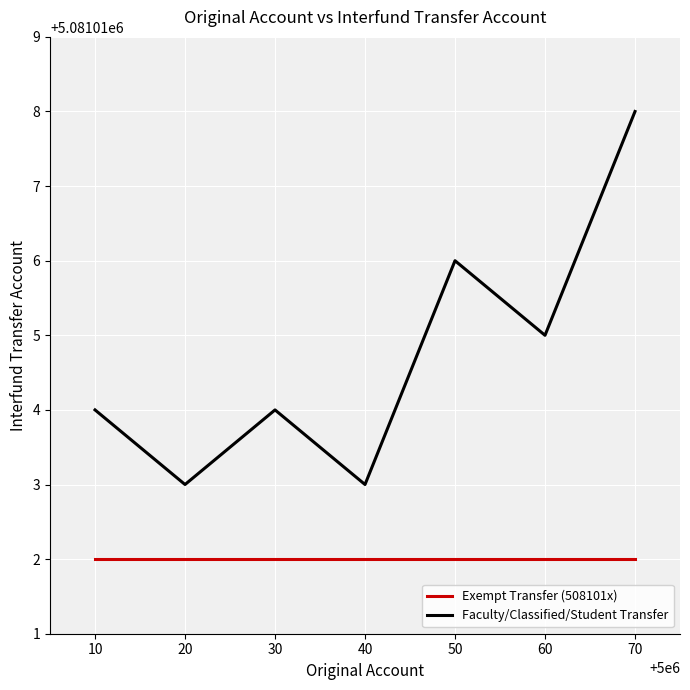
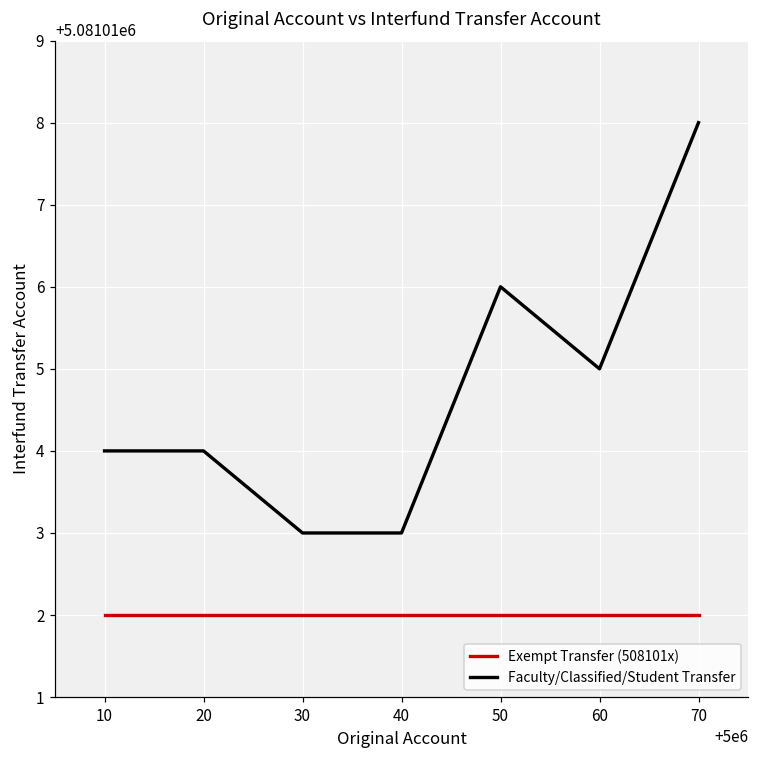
  {
    "Exempt Transfer (508101x)": {
      "10": 5081012,
      "20": 5081012,
      "30": 5081012,
      "40": 5081012,
      "50": 5081012,
      "60": 5081012,
      "70": 5081012
    },
    "Faculty/Classified/Student Transfer": {
      "10": 5081014,
-     "20": 5081013,
-     "30": 5081014,
+     "20": 5081014,
+     "30": 5081013,
      "40": 5081013,
      "50": 5081016,
      "60": 5081015,
      "70": 5081018
    }
  }
